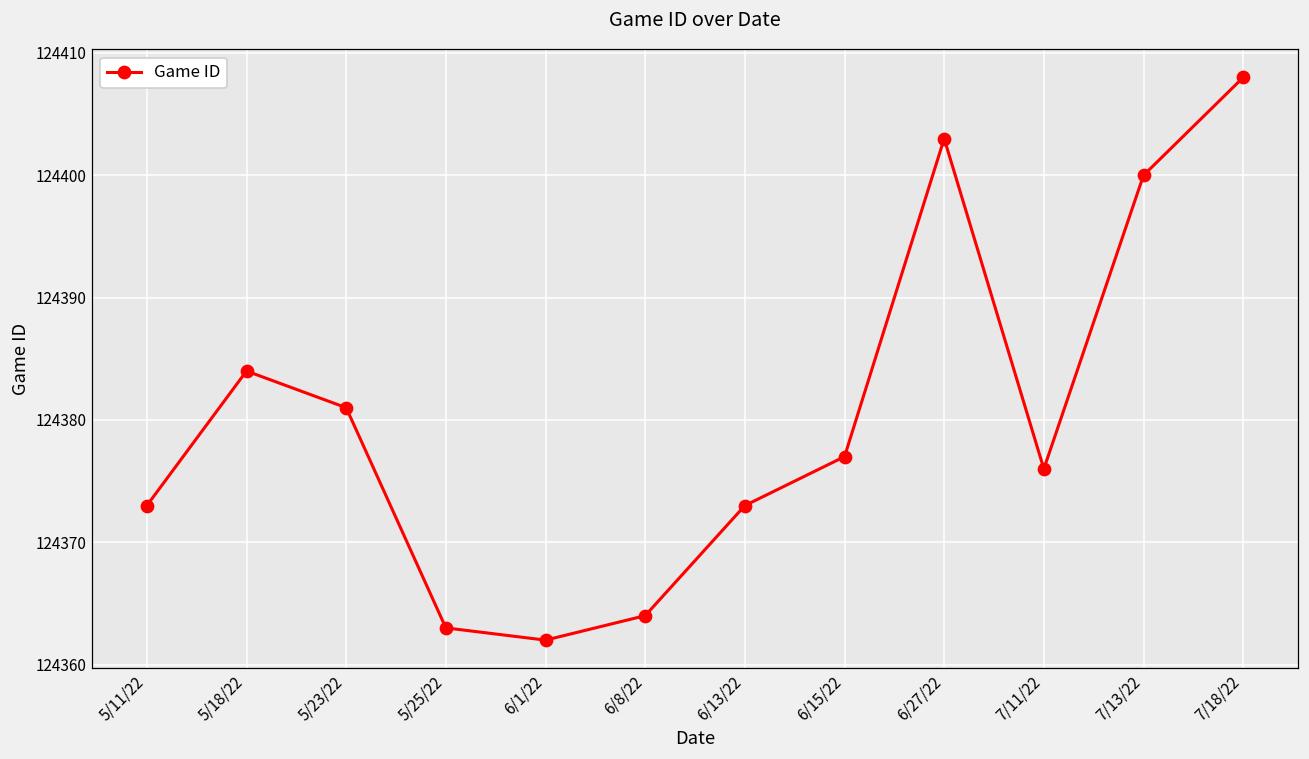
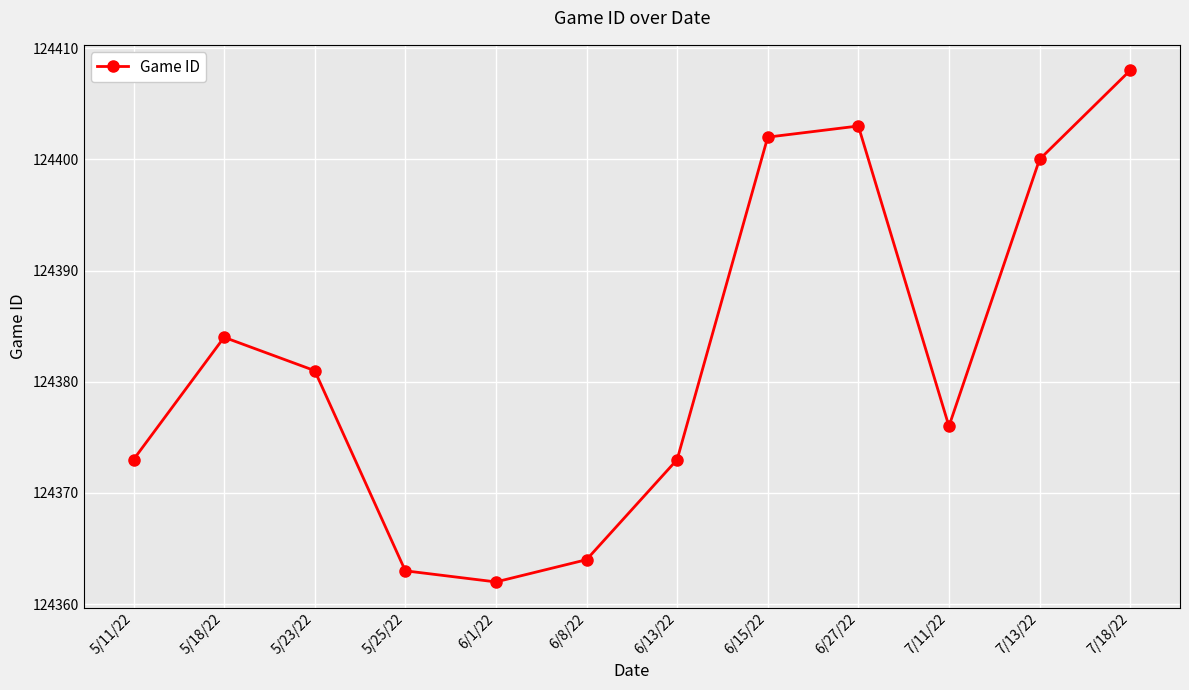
  {
    "5/11/22": 124373,
    "5/18/22": 124384,
    "5/23/22": 124381,
    "5/25/22": 124363,
    "6/1/22": 124362,
    "6/8/22": 124364,
    "6/13/22": 124373,
-   "6/15/22": 124377,
+   "6/15/22": 124402,
    "6/27/22": 124403,
    "7/11/22": 124376,
    "7/13/22": 124400,
    "7/18/22": 124408
  }
